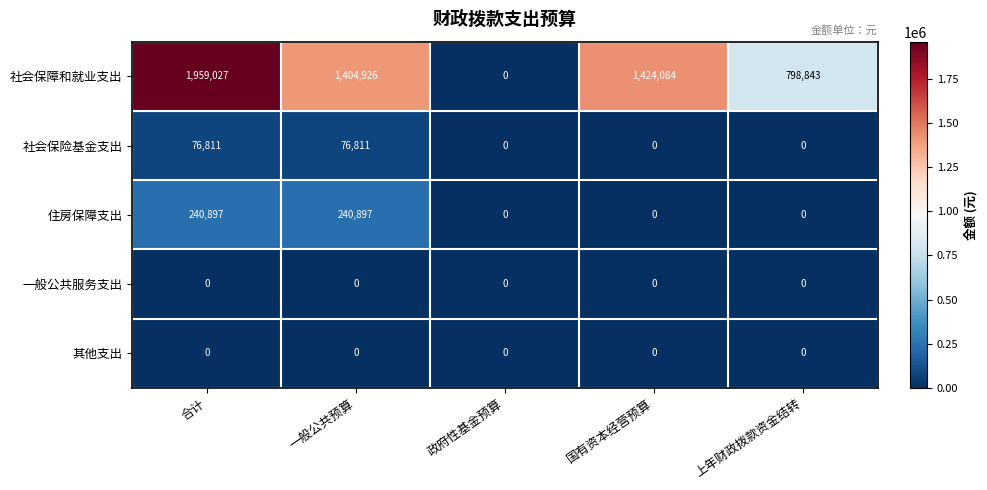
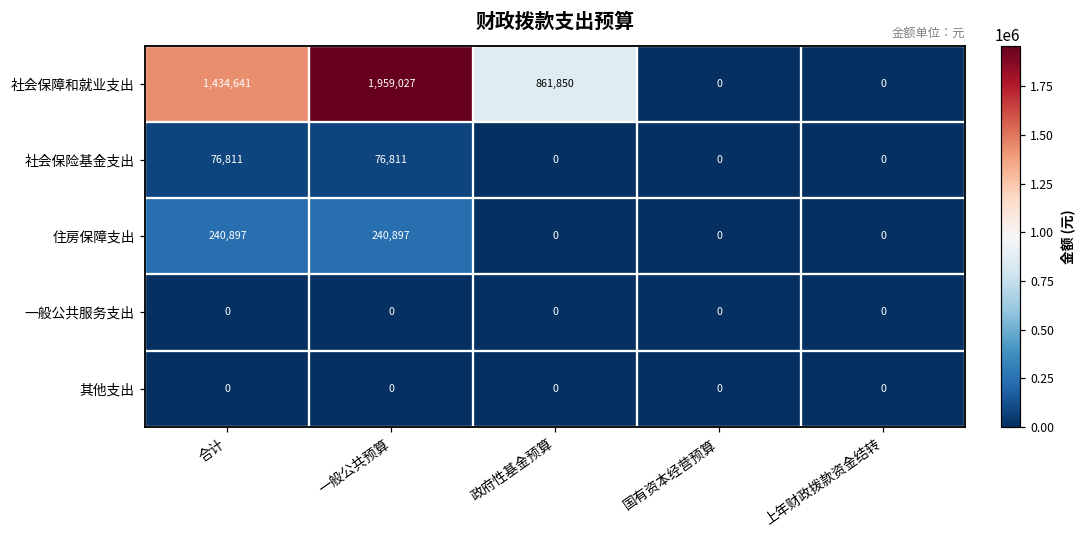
  {
    "社会保障和就业支出": {
-     "合计": "1,959,027",
-     "一般公共预算": "1,404,926",
-     "政府性基金预算": "0",
-     "国有资本经营预算": "1,424,084",
-     "上年财政拨款资金结转": "798,843"
+     "合计": "1,434,641",
+     "一般公共预算": "1,959,027",
+     "政府性基金预算": "861,850",
+     "国有资本经营预算": "0",
+     "上年财政拨款资金结转": "0"
    },
    "社会保险基金支出": {
      "合计": "76,811",
      "一般公共预算": "76,811",
      "政府性基金预算": "0",
      "国有资本经营预算": "0",
      "上年财政拨款资金结转": "0"
    },
    "住房保障支出": {
      "合计": "240,897",
      "一般公共预算": "240,897",
      "政府性基金预算": "0",
      "国有资本经营预算": "0",
      "上年财政拨款资金结转": "0"
    },
    "一般公共服务支出": {
      "合计": "0",
      "一般公共预算": "0",
      "政府性基金预算": "0",
      "国有资本经营预算": "0",
      "上年财政拨款资金结转": "0"
    },
    "其他支出": {
      "合计": "0",
      "一般公共预算": "0",
      "政府性基金预算": "0",
      "国有资本经营预算": "0",
      "上年财政拨款资金结转": "0"
    }
  }
